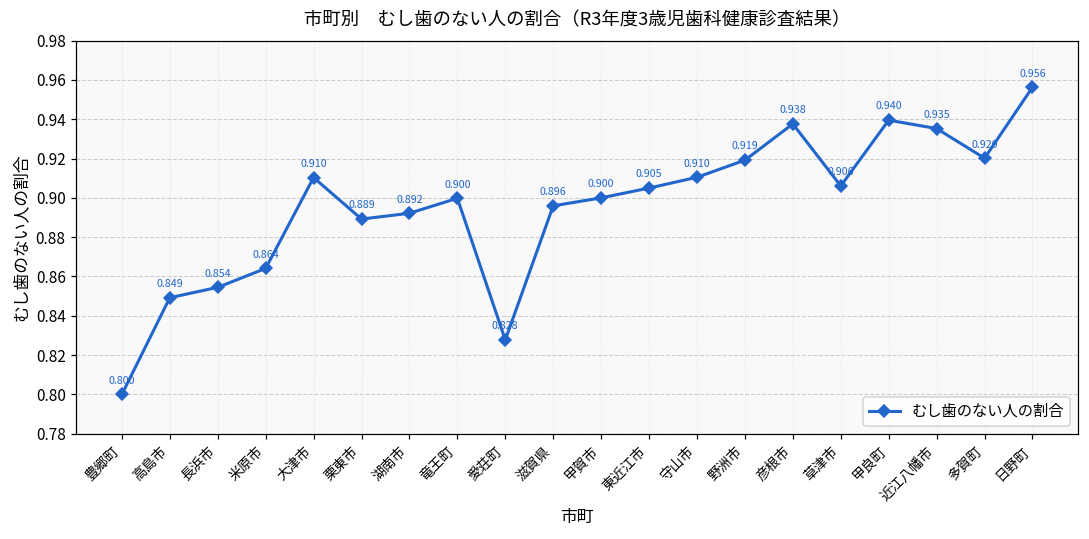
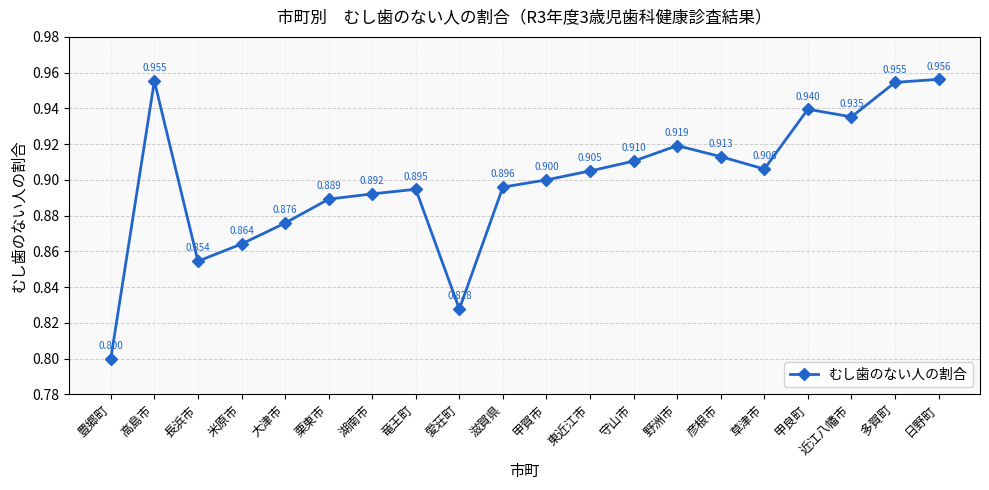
  {
    "豊郷町": 0.800,
-   "高島市": 0.849,
+   "高島市": 0.955,
    "長浜市": 0.854,
    "米原市": 0.864,
-   "大津市": 0.910,
+   "大津市": 0.876,
    "栗東市": 0.889,
    "湖南市": 0.892,
-   "竜王町": 0.900,
+   "竜王町": 0.895,
    "愛荘町": 0.828,
    "滋賀県": 0.896,
    "甲賀市": 0.900,
    "東近江市": 0.905,
    "守山市": 0.910,
    "野洲市": 0.919,
-   "彦根市": 0.938,
+   "彦根市": 0.913,
    "草津市": 0.906,
    "甲良町": 0.940,
    "近江八幡市": 0.935,
-   "多賀町": 0.920,
+   "多賀町": 0.955,
    "日野町": 0.956
  }
